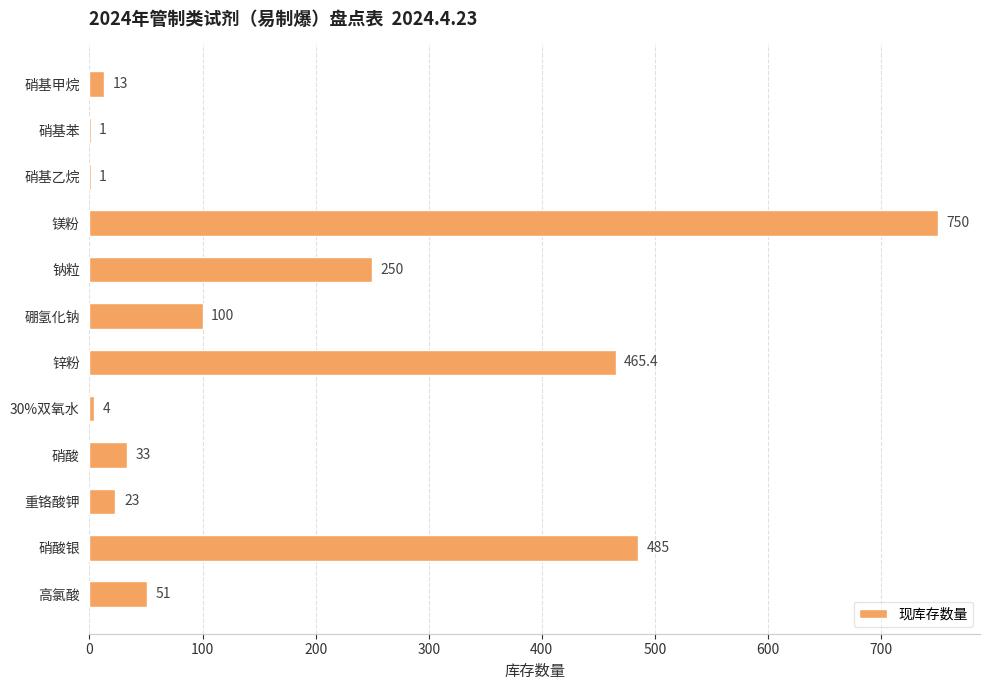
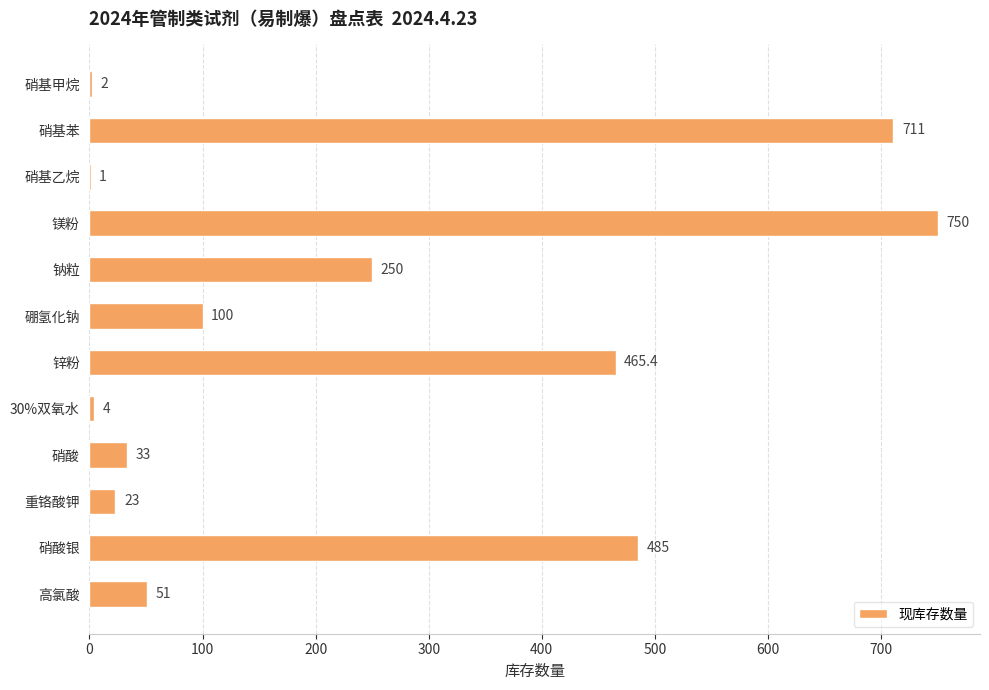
  {
-   "硝基甲烷": 13,
-   "硝基苯": 1,
+   "硝基甲烷": 2,
+   "硝基苯": 711,
    "硝基乙烷": 1,
    "镁粉": 750,
    "钠粒": 250,
    "硼氢化钠": 100,
    "锌粉": 465.4,
    "30%双氧水": 4,
    "硝酸": 33,
    "重铬酸钾": 23,
    "硝酸银": 485,
    "高氯酸": 51
  }
